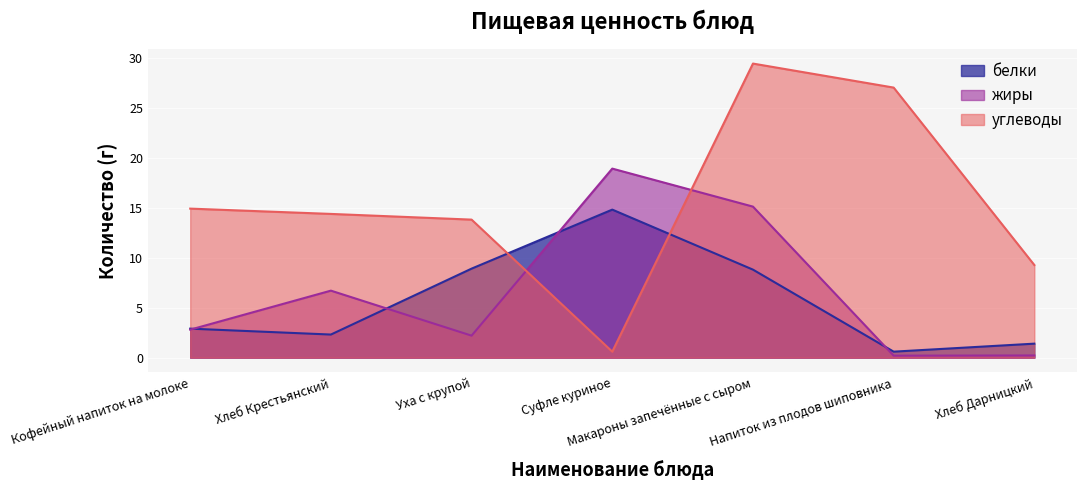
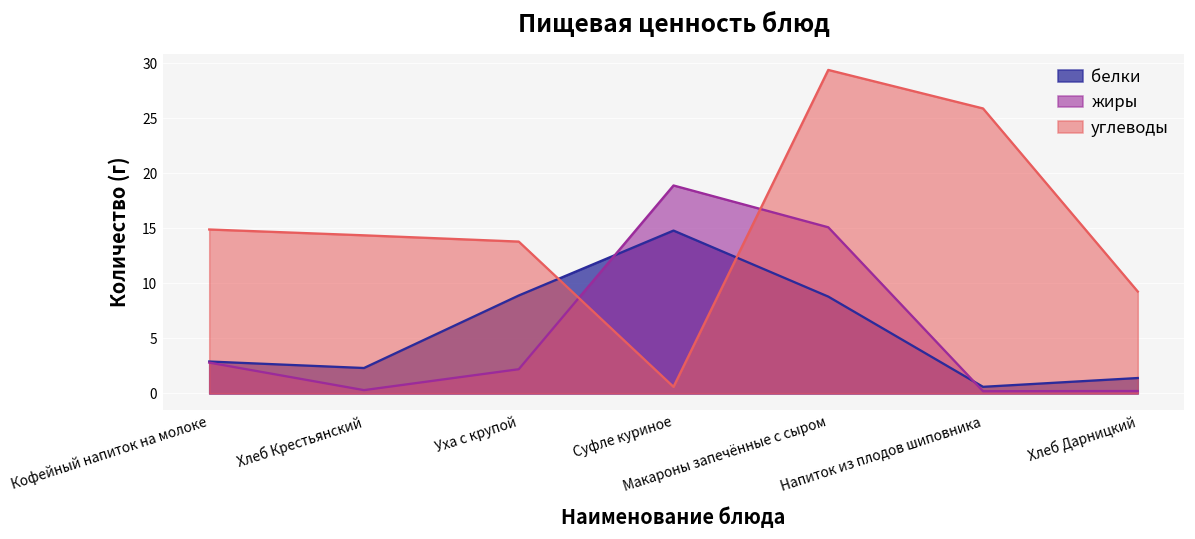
  {
    "белки": {
      "Хлеб Крестьянский": 2.3,
      "Уха с крупой": 8.9,
      "Суфле куриное": 14.8,
      "Макароны запечённые с сыром": 8.8,
      "Напиток из плодов шиповника": 0.6,
      "Хлеб Дарницкий": 1.4
    },
    "жиры": {
-     "Хлеб Крестьянский": 6.7,
+     "Хлеб Крестьянский": 0.3,
      "Уха с крупой": 2.2,
      "Суфле куриное": 18.9,
      "Макароны запечённые с сыром": 15.1,
      "Напиток из плодов шиповника": 0.2,
      "Хлеб Дарницкий": 0.2
    },
    "углеводы": {
      "Кофейный напиток на молоке": 14.9,
      "Хлеб Крестьянский": 14.4,
      "Уха с крупой": 13.8,
      "Суфле куриное": 0.6,
      "Макароны запечённые с сыром": 29.4,
-     "Напиток из плодов шиповника": 27.0,
+     "Напиток из плодов шиповника": 25.9,
      "Хлеб Дарницкий": 9.3
    }
  }
